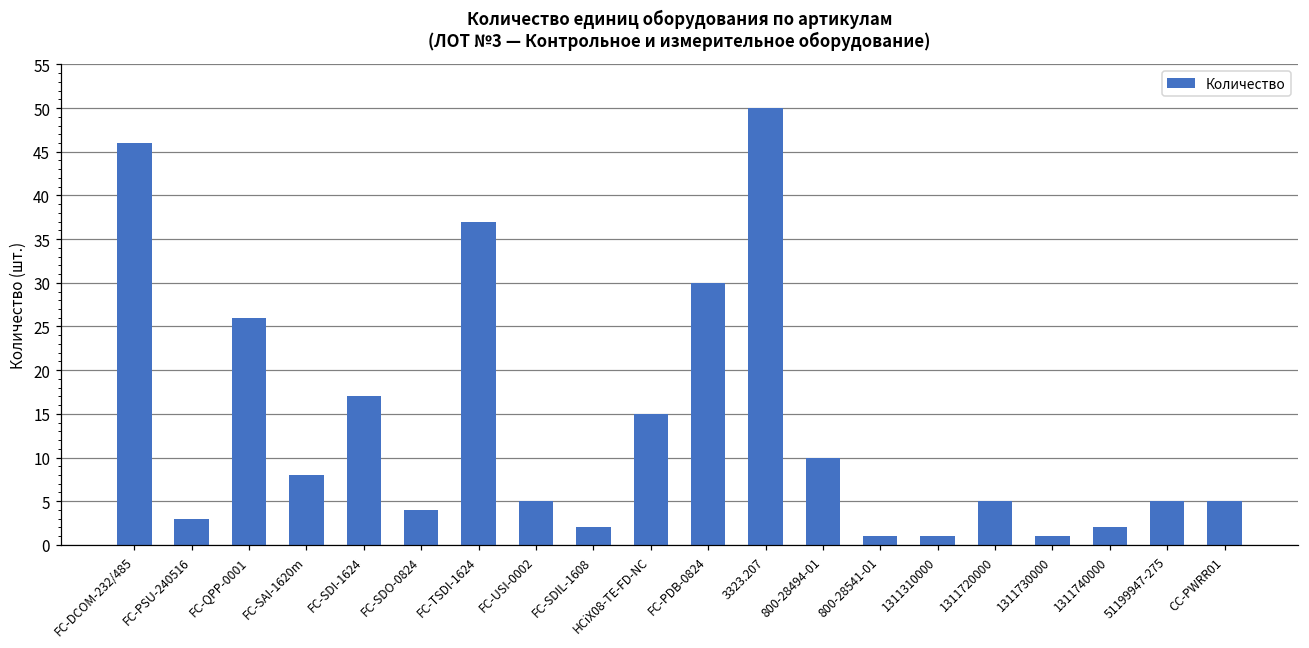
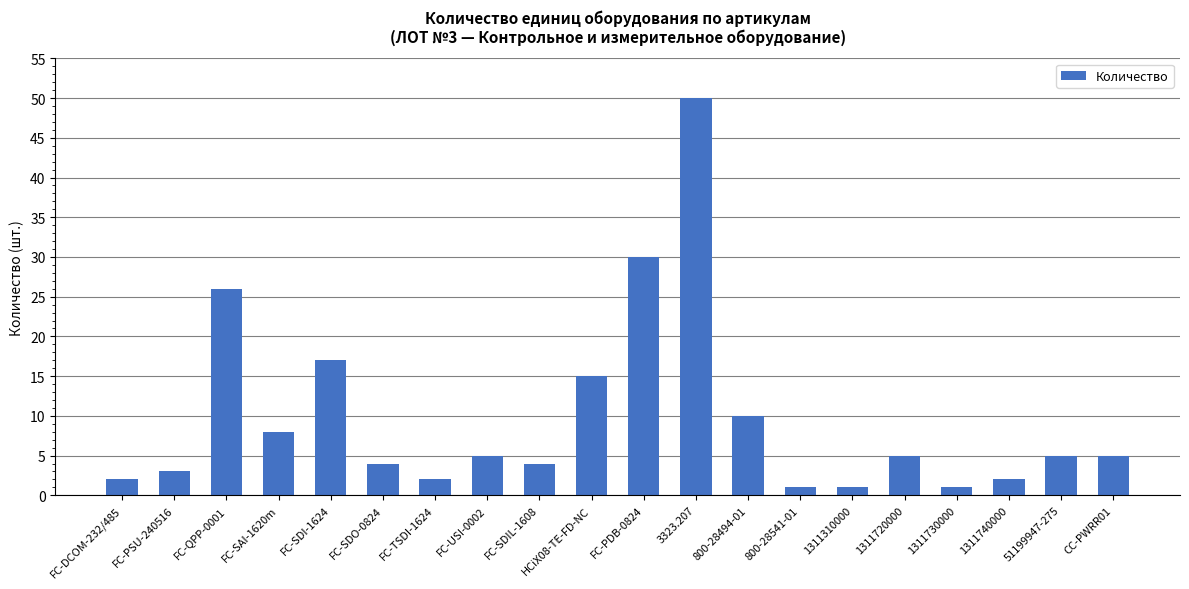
  {
-   "FC-DCOM-232/485": 46,
+   "FC-DCOM-232/485": 2,
    "FC-PSU-240516": 3,
    "FC-QPP-0001": 26,
    "FC-SAI-1620m": 8,
    "FC-SDI-1624": 17,
    "FC-SDO-0824": 4,
-   "FC-TSDI-1624": 37,
+   "FC-TSDI-1624": 2,
    "FC-USI-0002": 5,
-   "FC-SDIL-1608": 2,
+   "FC-SDIL-1608": 4,
    "HCiX08-TE-FD-NC": 15,
    "FC-PDB-0824": 30,
    "3323.207": 50,
    "800-28494-01": 10,
    "800-28541-01": 1,
    "1311310000": 1,
    "1311720000": 5,
    "1311730000": 1,
    "1311740000": 2,
    "51199947-275": 5,
    "CC-PWRR01": 5
  }
